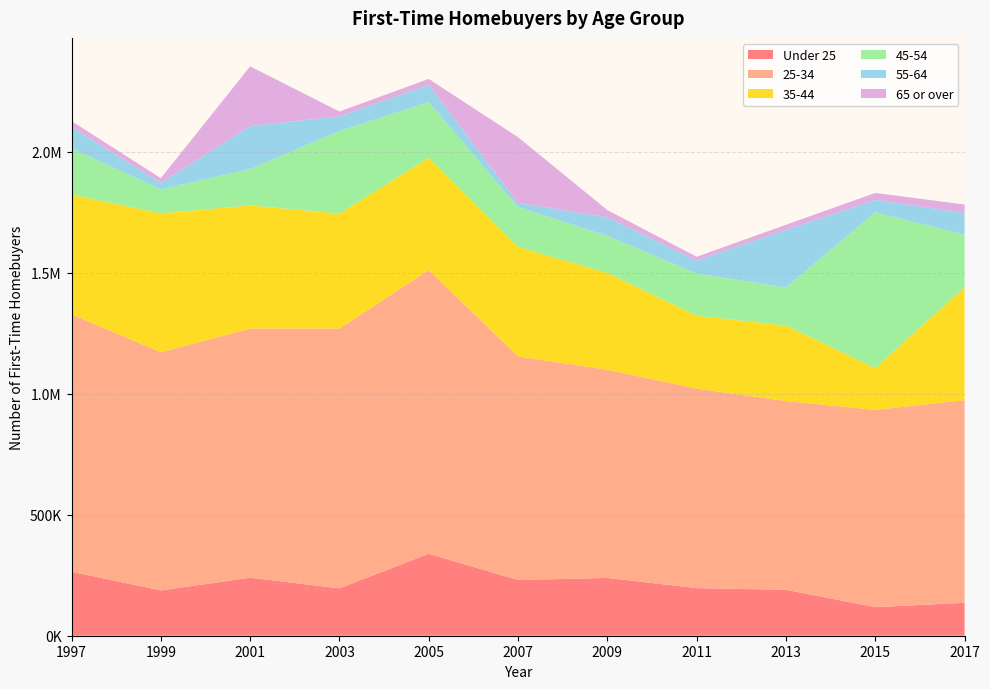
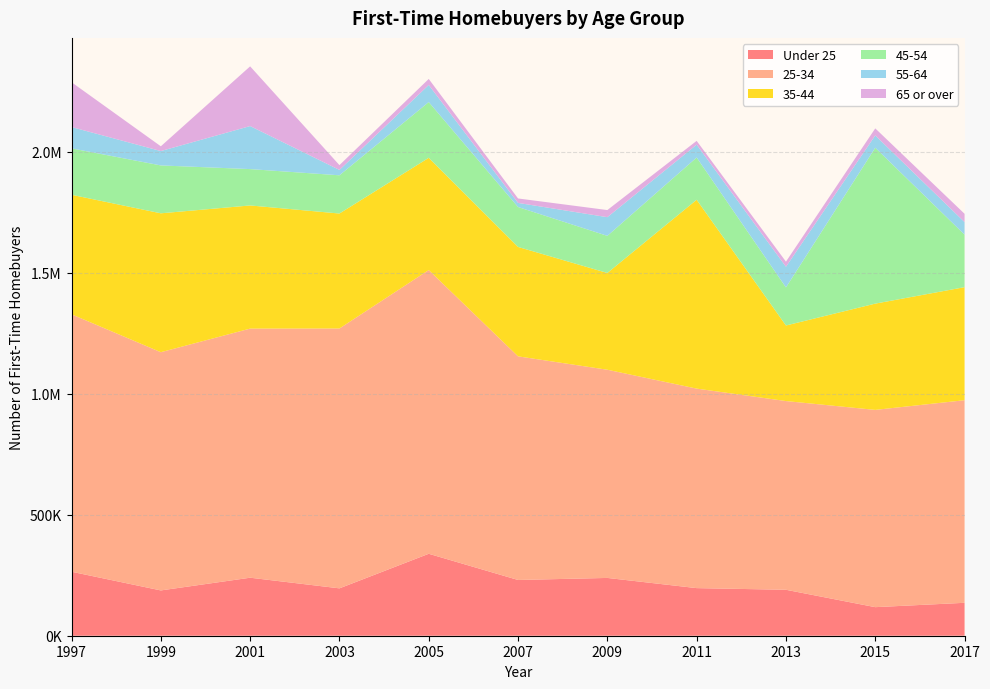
  {
    "35-44": {
      "1997": 490000,
      "1999": 570000,
      "2001": 510000,
      "2003": 480000,
      "2005": 460000,
      "2007": 450000,
      "2009": 400000,
-     "2011": 300000,
+     "2011": 780000,
      "2013": 310000,
-     "2015": 170000,
+     "2015": 440000,
      "2017": 470000
    },
    "45-54": {
      "1997": 190000,
-     "1999": 100000,
+     "1999": 200000,
      "2001": 150000,
-     "2003": 340000,
+     "2003": 160000,
      "2005": 230000,
      "2007": 160000,
      "2009": 150000,
      "2011": 170000,
      "2013": 160000,
      "2015": 640000,
      "2017": 220000
    },
    "55-64": {
      "1997": 90000,
-     "1999": 30000,
+     "1999": 60000,
      "2001": 180000,
-     "2003": 60000,
+     "2003": 20000,
      "2005": 70000,
      "2007": 20000,
      "2009": 80000,
      "2011": 50000,
-     "2013": 240000,
+     "2013": 90000,
      "2015": 50000,
-     "2017": 90000
+     "2017": 50000
    },
    "65 or over": {
-     "1997": 20000,
+     "1997": 190000,
      "1999": 20000,
      "2001": 250000,
      "2003": 20000,
      "2005": 20000,
-     "2007": 270000,
+     "2007": 20000,
      "2009": 30000,
      "2011": 20000,
      "2013": 20000,
      "2015": 30000,
      "2017": 30000
    }
  }
